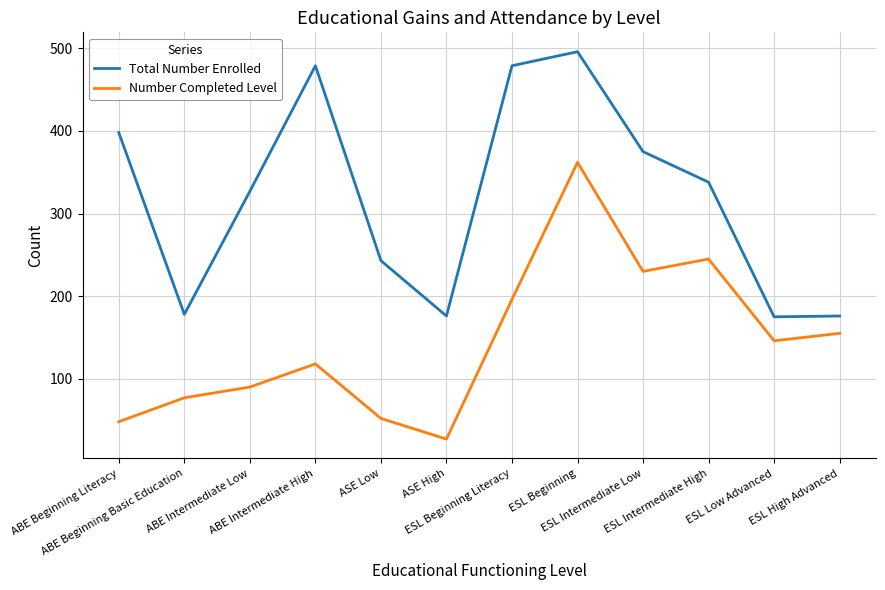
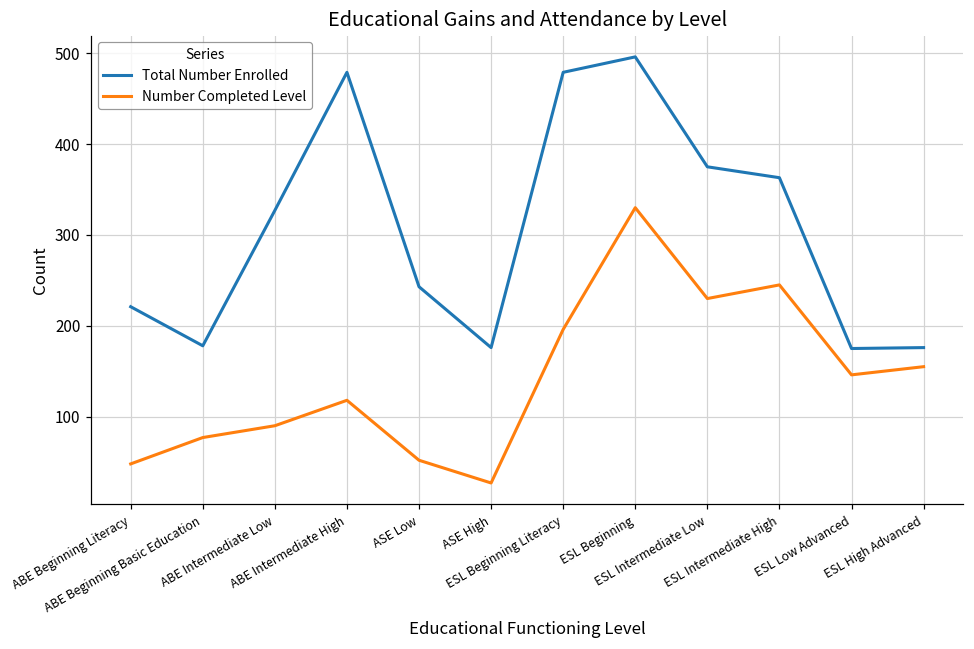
  {
    "Total Number Enrolled": {
-     "ABE Beginning Literacy": 400,
+     "ABE Beginning Literacy": 220,
      "ABE Beginning Basic Education": 180,
      "ABE Intermediate Low": 330,
      "ABE Intermediate High": 480,
      "ASE Low": 240,
      "ASE High": 180,
      "ESL Beginning Literacy": 480,
      "ESL Beginning": 500,
      "ESL Intermediate Low": 380,
-     "ESL Intermediate High": 340,
+     "ESL Intermediate High": 360,
      "ESL Low Advanced": 180,
      "ESL High Advanced": 180
    },
    "Number Completed Level": {
      "ABE Beginning Literacy": 50,
      "ABE Beginning Basic Education": 80,
      "ABE Intermediate Low": 90,
      "ABE Intermediate High": 120,
      "ASE Low": 50,
      "ASE High": 30,
      "ESL Beginning Literacy": 200,
-     "ESL Beginning": 360,
+     "ESL Beginning": 330,
      "ESL Intermediate Low": 230,
      "ESL Intermediate High": 250,
      "ESL Low Advanced": 150,
      "ESL High Advanced": 160
    }
  }
